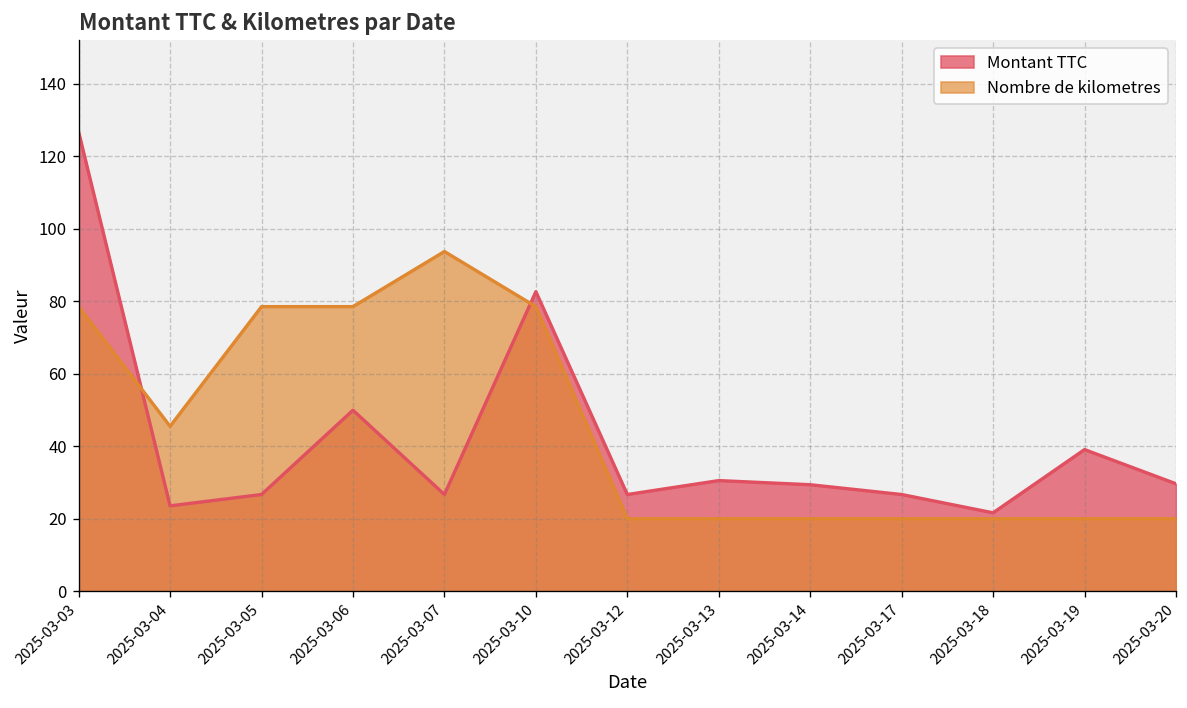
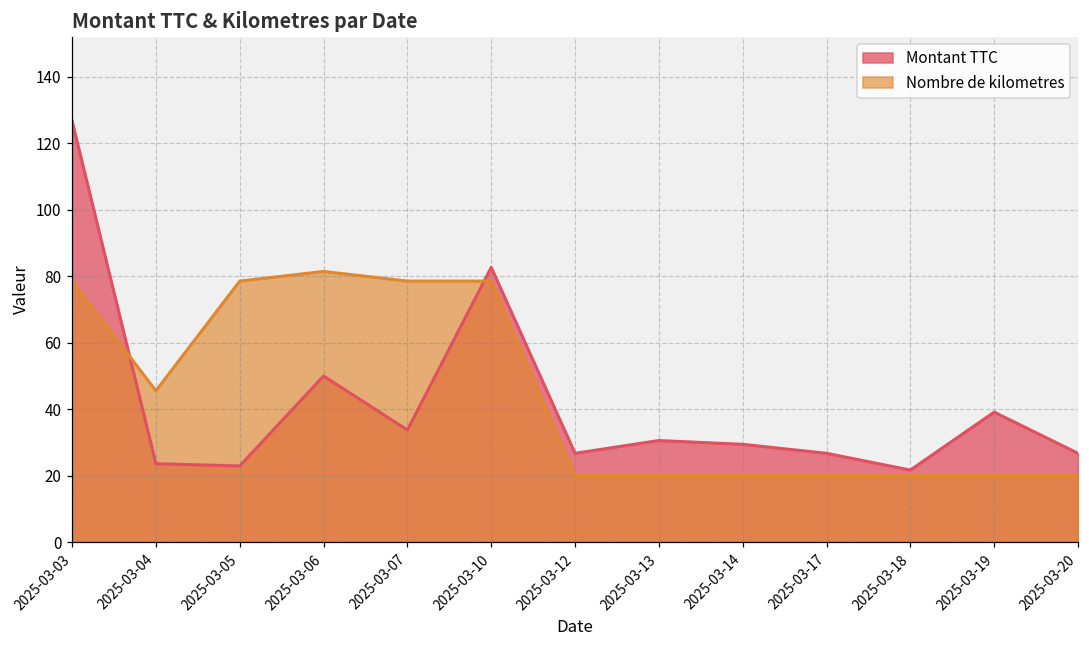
  {
    "Montant TTC": {
      "2025-03-03": 127,
      "2025-03-04": 24,
-     "2025-03-05": 27,
+     "2025-03-05": 23,
      "2025-03-06": 50,
-     "2025-03-07": 27,
+     "2025-03-07": 34,
      "2025-03-10": 83,
      "2025-03-12": 27,
      "2025-03-13": 31,
      "2025-03-14": 29,
      "2025-03-17": 27,
      "2025-03-18": 22,
      "2025-03-19": 39,
-     "2025-03-20": 30
+     "2025-03-20": 27
    },
    "Nombre de kilometres": {
      "2025-03-03": 79,
      "2025-03-04": 46,
      "2025-03-05": 79,
-     "2025-03-06": 79,
-     "2025-03-07": 94,
+     "2025-03-06": 81,
+     "2025-03-07": 79,
      "2025-03-10": 79,
      "2025-03-12": 20,
      "2025-03-13": 20,
      "2025-03-14": 20,
      "2025-03-17": 20,
      "2025-03-18": 20,
      "2025-03-19": 20,
      "2025-03-20": 20
    }
  }
